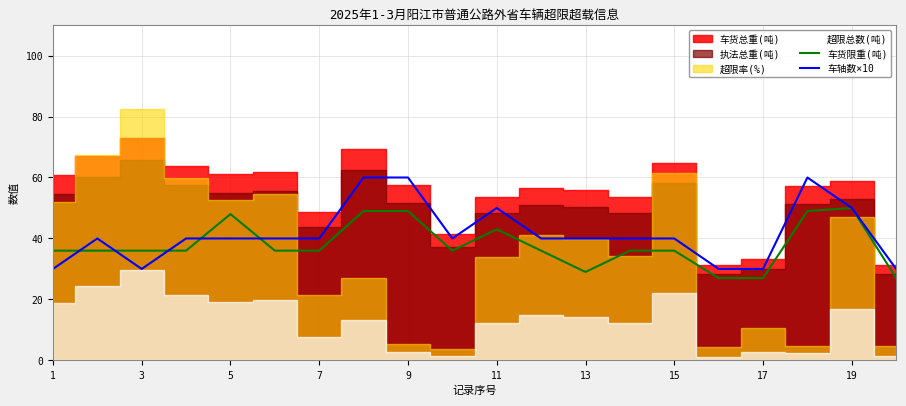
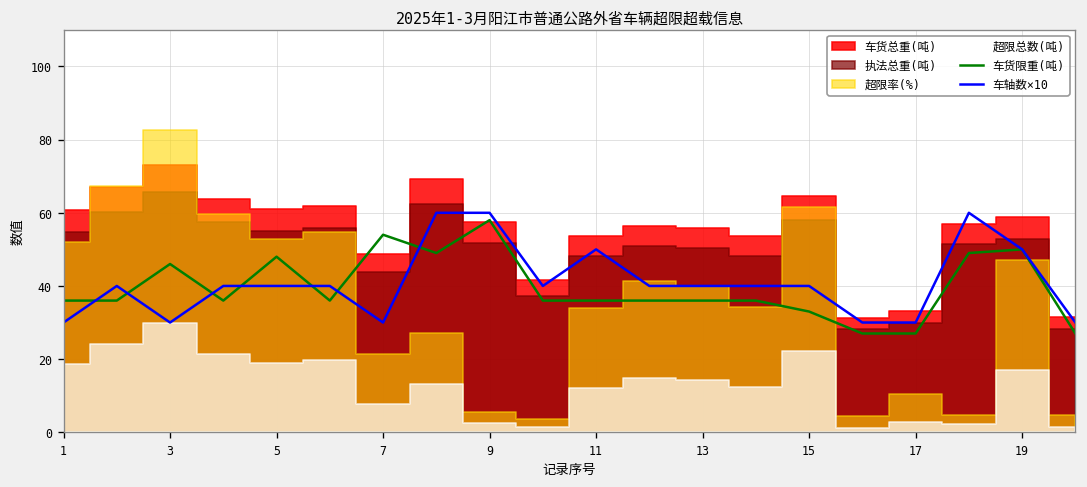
  {
    "车货限重(吨)": {
      "1": 36,
-     "3": 36,
+     "3": 46,
      "5": 48,
-     "7": 36,
-     "9": 49,
-     "11": 43,
-     "13": 29,
-     "15": 36,
+     "7": 54,
+     "9": 58,
+     "11": 36,
+     "13": 36,
+     "15": 33,
      "17": 27
    },
    "车轴数×10": {
      "1": 30,
      "3": 30,
      "5": 40,
-     "7": 40,
+     "7": 30,
      "9": 60,
      "11": 50,
      "13": 40,
      "15": 40,
      "17": 30
    }
  }
